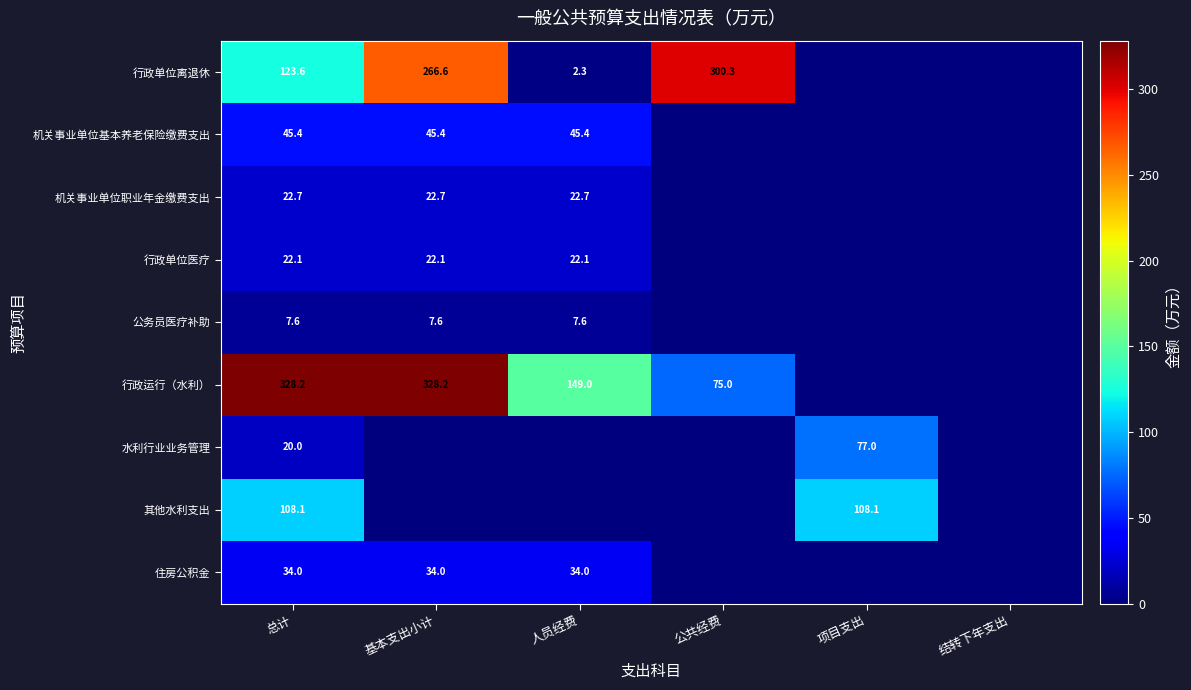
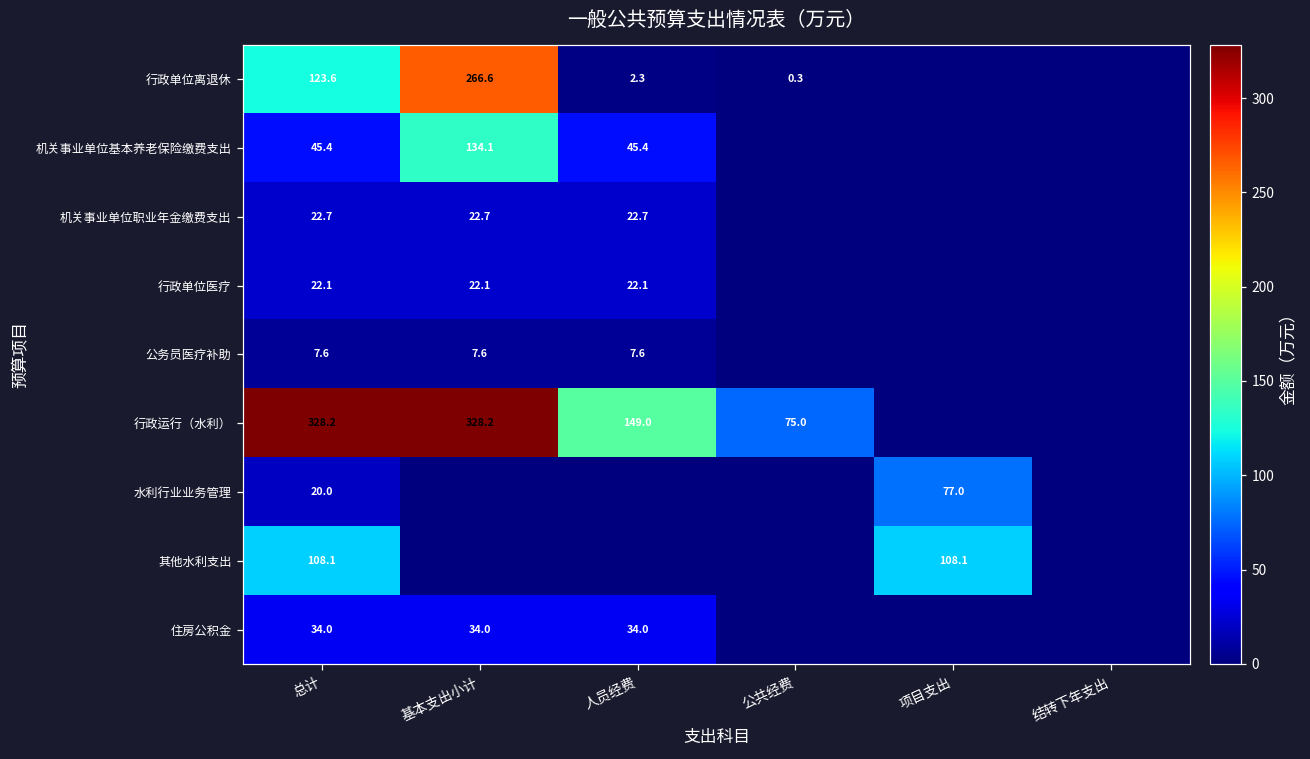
  {
    "行政单位离退休": {
      "总计": 123.6,
      "基本支出小计": 266.6,
      "人员经费": 2.3,
-     "公共经费": 300.3
+     "公共经费": 0.3
    },
    "机关事业单位基本养老保险缴费支出": {
      "总计": 45.4,
-     "基本支出小计": 45.4,
+     "基本支出小计": 134.1,
      "人员经费": 45.4
    },
    "机关事业单位职业年金缴费支出": {
      "总计": 22.7,
      "基本支出小计": 22.7,
      "人员经费": 22.7
    },
    "行政单位医疗": {
      "总计": 22.1,
      "基本支出小计": 22.1,
      "人员经费": 22.1
    },
    "公务员医疗补助": {
      "总计": 7.6,
      "基本支出小计": 7.6,
      "人员经费": 7.6
    },
    "行政运行（水利）": {
      "总计": 328.2,
      "基本支出小计": 328.2,
      "人员经费": 149.0,
      "公共经费": 75.0
    },
    "水利行业业务管理": {
      "总计": 20.0,
      "项目支出": 77.0
    },
    "其他水利支出": {
      "总计": 108.1,
      "项目支出": 108.1
    },
    "住房公积金": {
      "总计": 34.0,
      "基本支出小计": 34.0,
      "人员经费": 34.0
    }
  }
